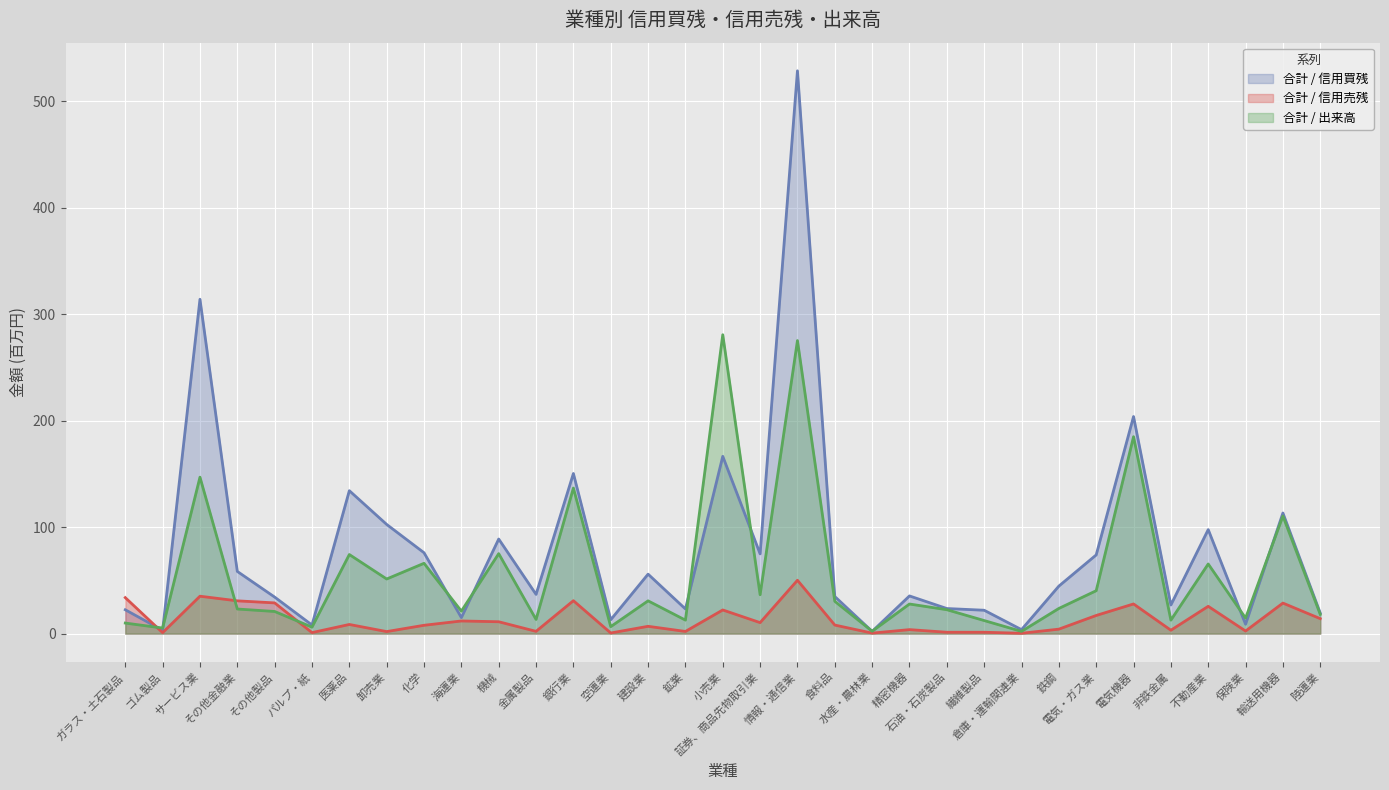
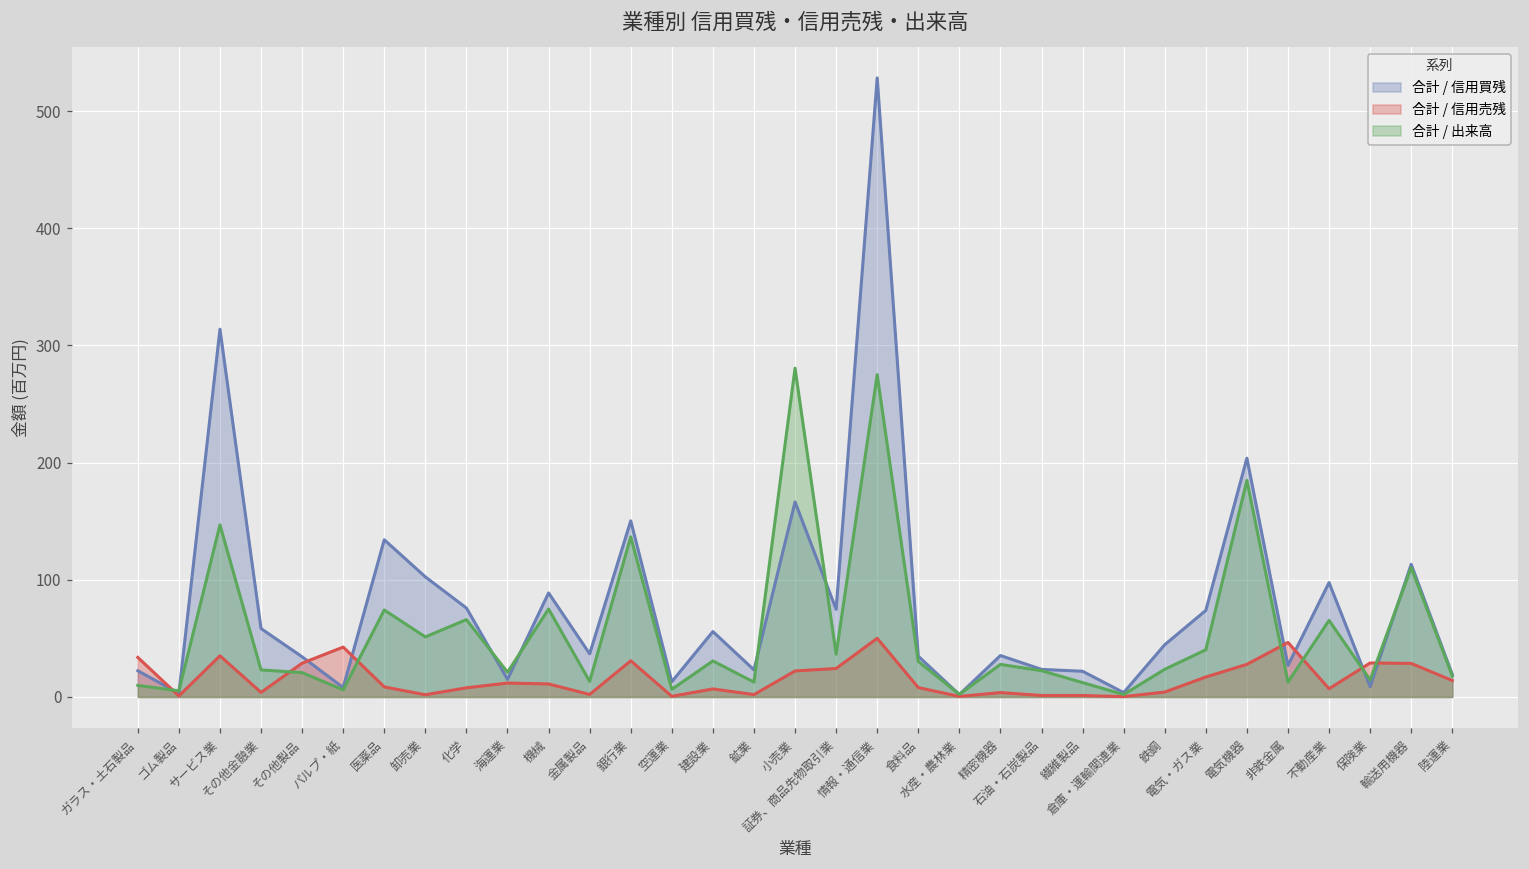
  {
    "合計 / 信用売残": {
      "ガラス・土石製品": 34,
      "サービス業": 35,
-     "その他金融業": 31,
+     "その他金融業": 4,
      "その他製品": 29,
-     "パルプ・紙": 1,
+     "パルプ・紙": 43,
      "医薬品": 9,
      "卸売業": 2,
      "化学": 8,
      "海運業": 12,
      "機械": 11,
      "金属製品": 2,
      "銀行業": 31,
      "空運業": 1,
      "建設業": 7,
      "鉱業": 2,
      "小売業": 22,
-     "証券、商品先物取引業": 10,
+     "証券、商品先物取引業": 24,
      "情報・通信業": 50,
      "食料品": 8,
      "精密機器": 4,
      "石油・石炭製品": 1,
      "繊維製品": 1,
      "鉄鋼": 4,
      "電気・ガス業": 17,
      "電気機器": 28,
-     "非鉄金属": 3,
-     "不動産業": 26,
-     "保険業": 2,
+     "非鉄金属": 47,
+     "不動産業": 7,
+     "保険業": 29,
      "輸送用機器": 29,
      "陸運業": 14
    }
  }
